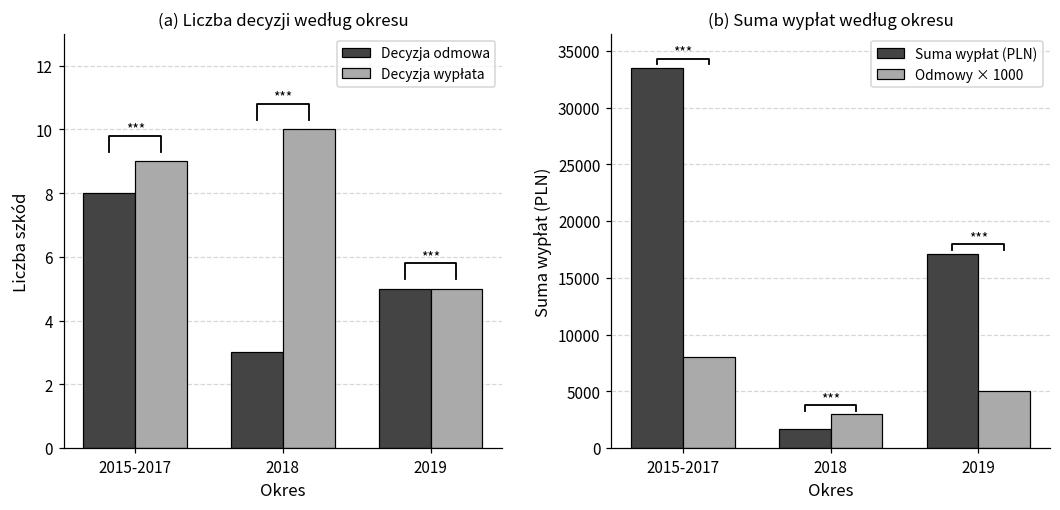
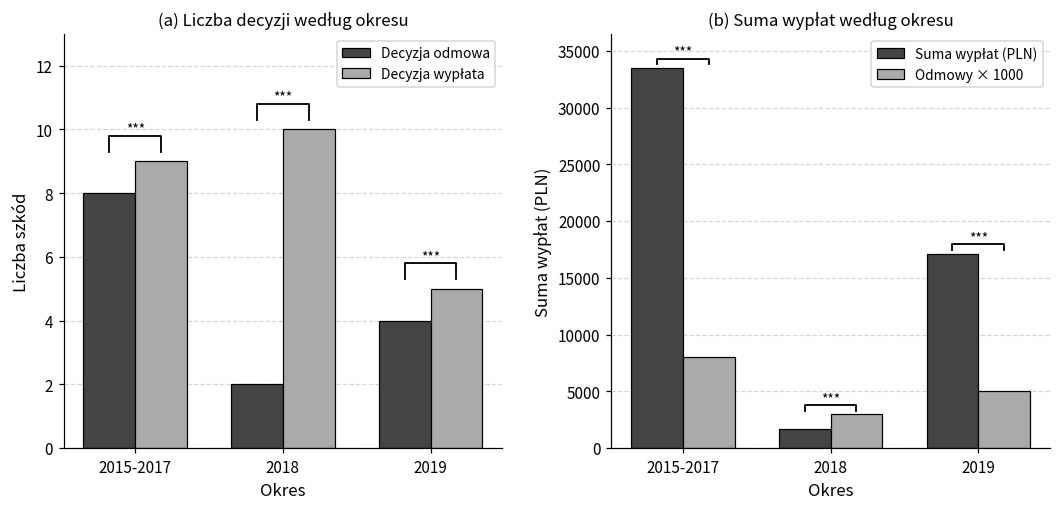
  {
    "(a) Liczba decyzji według okresu": {
      "Decyzja odmowa": {
        "2015-2017": 8,
-       "2018": 3,
-       "2019": 5
+       "2018": 2,
+       "2019": 4
      },
      "Decyzja wypłata": {
        "2015-2017": 9,
        "2018": 10,
        "2019": 5
      }
    },
    "(b) Suma wypłat według okresu": {
      "Suma wypłat (PLN)": {
        "2015-2017": 33500,
        "2018": 1700,
        "2019": 17100
      },
      "Odmowy × 1000": {
        "2015-2017": 8000,
        "2018": 3000,
        "2019": 5000
      }
    }
  }
